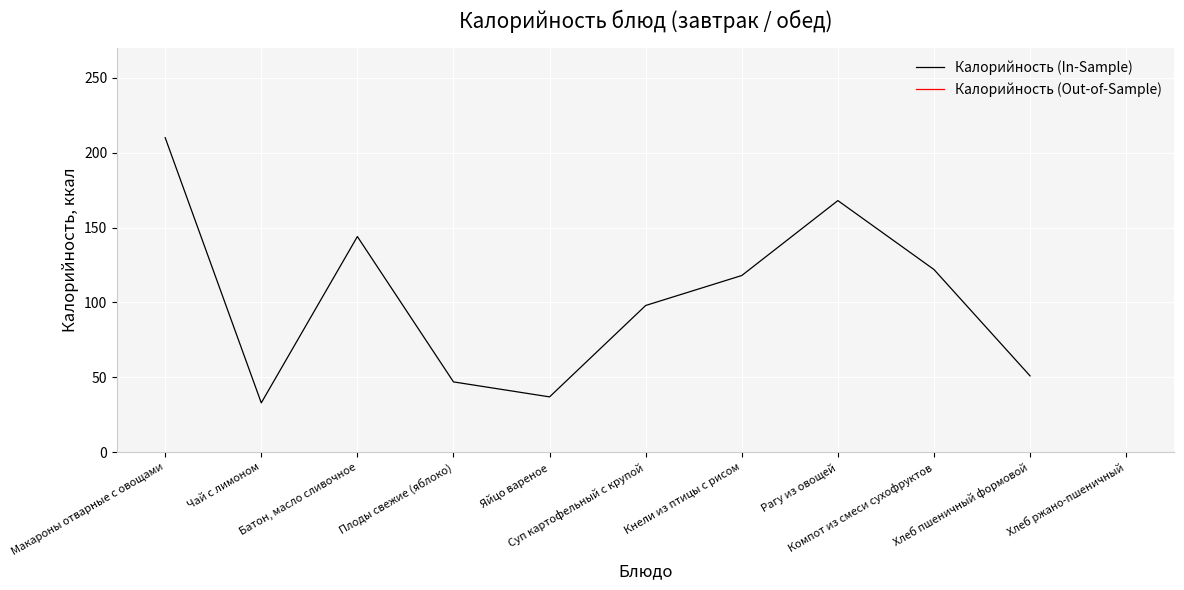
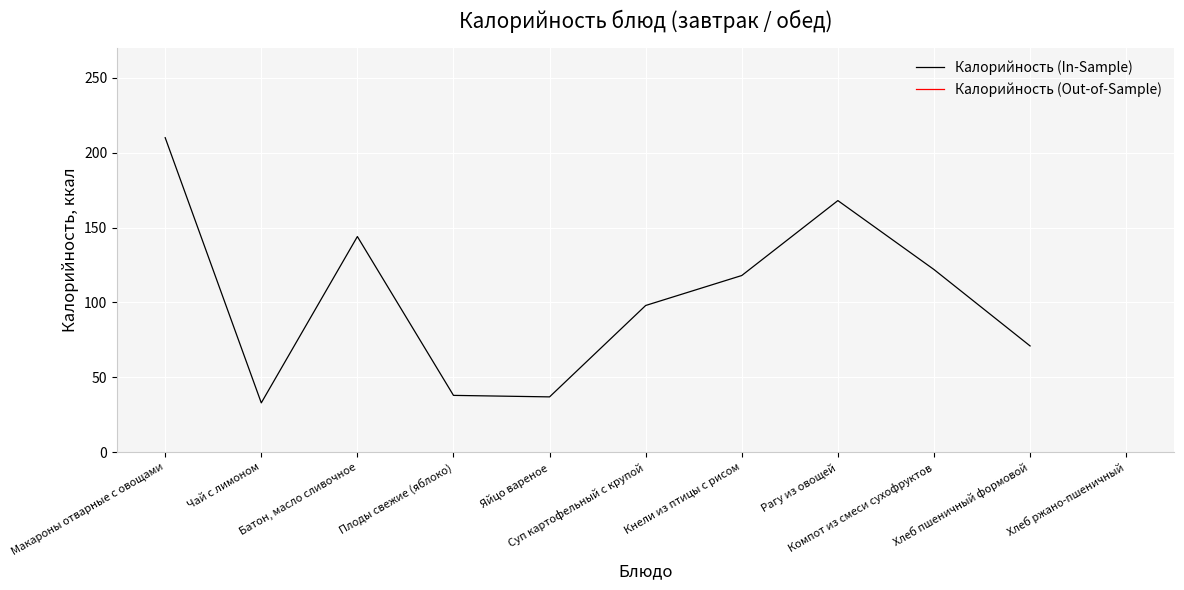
  {
    "Калорийность (In-Sample)": {
      "Макароны отварные с овощами": 210,
      "Чай с лимоном": 33,
      "Батон, масло сливочное": 144,
-     "Плоды свежие (яблоко)": 47,
+     "Плоды свежие (яблоко)": 38,
      "Яйцо вареное": 37,
      "Суп картофельный с крупой": 98,
      "Кнели из птицы с рисом": 118,
      "Рагу из овощей": 168,
      "Компот из смеси сухофруктов": 122,
-     "Хлеб пшеничный формовой": 51
+     "Хлеб пшеничный формовой": 71
    },
    "Калорийность (Out-of-Sample)": {
      "Хлеб ржано-пшеничный": 119
    }
  }
